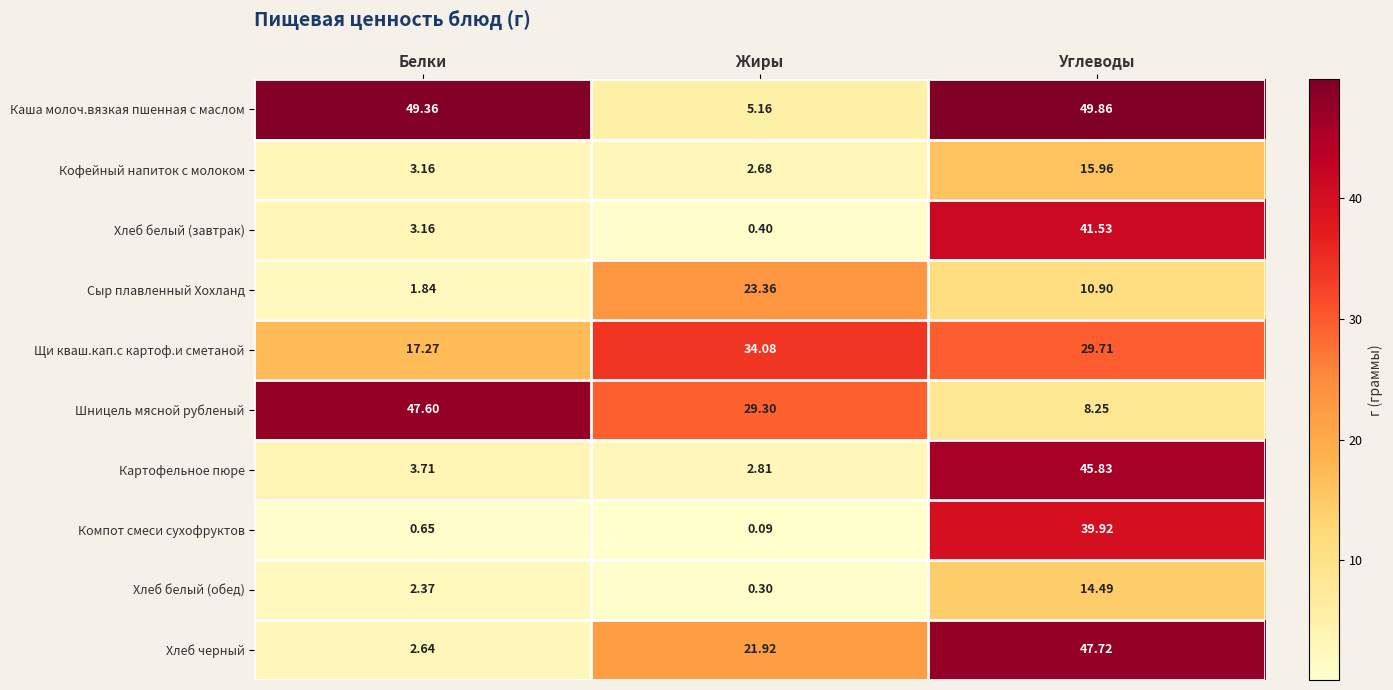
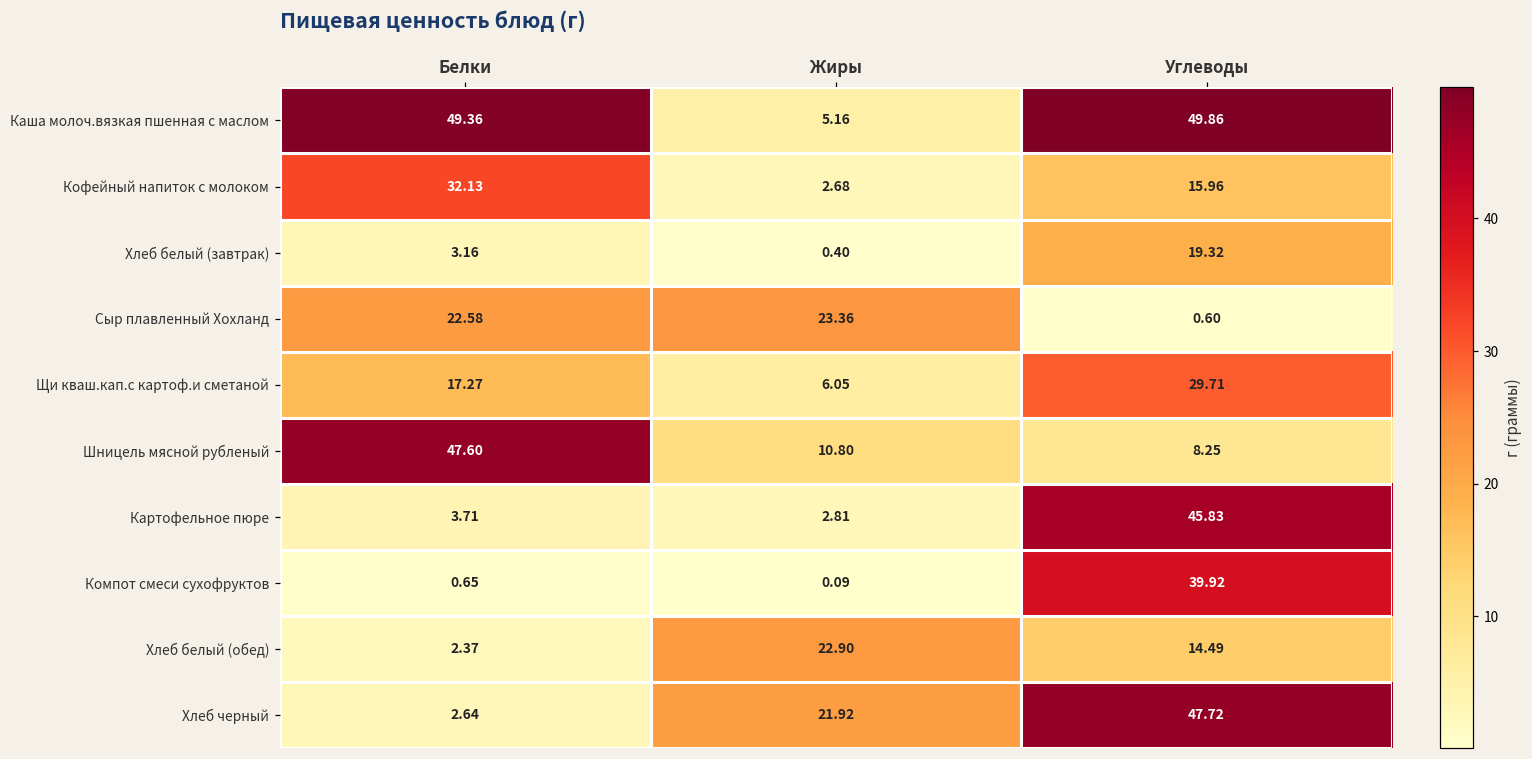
  {
    "Каша молоч.вязкая пшенная с маслом": {
      "Белки": 49.36,
      "Жиры": 5.16,
      "Углеводы": 49.86
    },
    "Кофейный напиток с молоком": {
-     "Белки": 3.16,
+     "Белки": 32.13,
      "Жиры": 2.68,
      "Углеводы": 15.96
    },
    "Хлеб белый (завтрак)": {
      "Белки": 3.16,
      "Жиры": 0.40,
-     "Углеводы": 41.53
+     "Углеводы": 19.32
    },
    "Сыр плавленный Хохланд": {
-     "Белки": 1.84,
+     "Белки": 22.58,
      "Жиры": 23.36,
-     "Углеводы": 10.90
+     "Углеводы": 0.60
    },
    "Щи кваш.кап.с картоф.и сметаной": {
      "Белки": 17.27,
-     "Жиры": 34.08,
+     "Жиры": 6.05,
      "Углеводы": 29.71
    },
    "Шницель мясной рубленый": {
      "Белки": 47.60,
-     "Жиры": 29.30,
+     "Жиры": 10.80,
      "Углеводы": 8.25
    },
    "Картофельное пюре": {
      "Белки": 3.71,
      "Жиры": 2.81,
      "Углеводы": 45.83
    },
    "Компот смеси сухофруктов": {
      "Белки": 0.65,
      "Жиры": 0.09,
      "Углеводы": 39.92
    },
    "Хлеб белый (обед)": {
      "Белки": 2.37,
-     "Жиры": 0.30,
+     "Жиры": 22.90,
      "Углеводы": 14.49
    },
    "Хлеб черный": {
      "Белки": 2.64,
      "Жиры": 21.92,
      "Углеводы": 47.72
    }
  }
